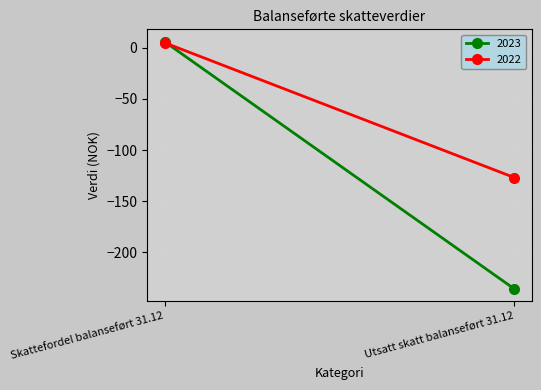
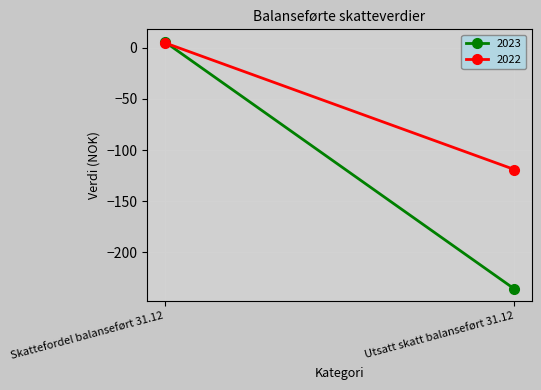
  {
    "2023": {
      "Utsatt skatt balanseført 31.12": -236
    },
    "2022": {
-     "Utsatt skatt balanseført 31.12": -127
+     "Utsatt skatt balanseført 31.12": -119
    }
  }
